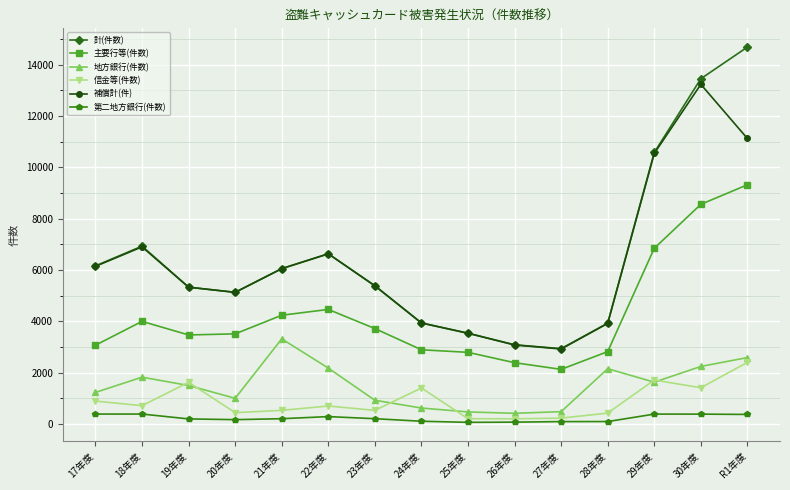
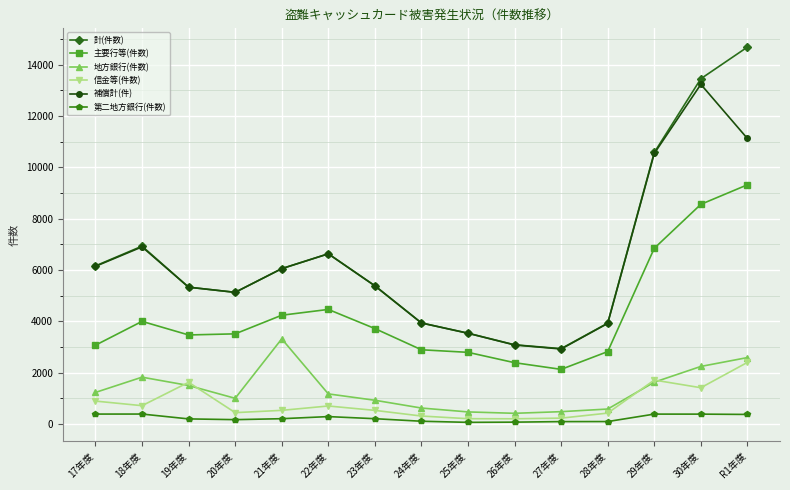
  {
    "地方銀行(件数)": {
      "17年度": 1200,
      "18年度": 1800,
      "19年度": 1500,
      "20年度": 1000,
      "21年度": 3300,
-     "22年度": 2200,
+     "22年度": 1200,
      "23年度": 900,
      "24年度": 600,
      "25年度": 500,
      "26年度": 400,
      "27年度": 500,
-     "28年度": 2200,
+     "28年度": 600,
      "30年度": 2200,
      "R1年度": 2600
    },
    "信金等(件数)": {
      "17年度": 900,
      "18年度": 700,
      "19年度": 1600,
      "20年度": 400,
      "21年度": 500,
      "22年度": 700,
      "23年度": 500,
-     "24年度": 1400,
+     "24年度": 300,
      "25年度": 200,
      "26年度": 200,
      "27年度": 200,
      "28年度": 400,
      "30年度": 1400,
      "R1年度": 2400
    }
  }
